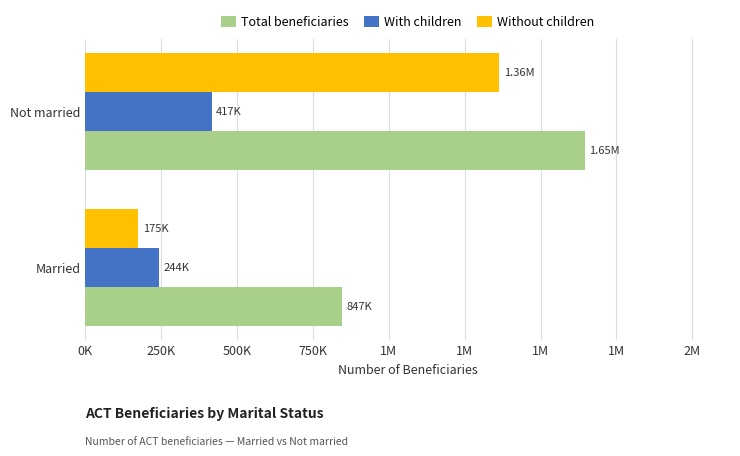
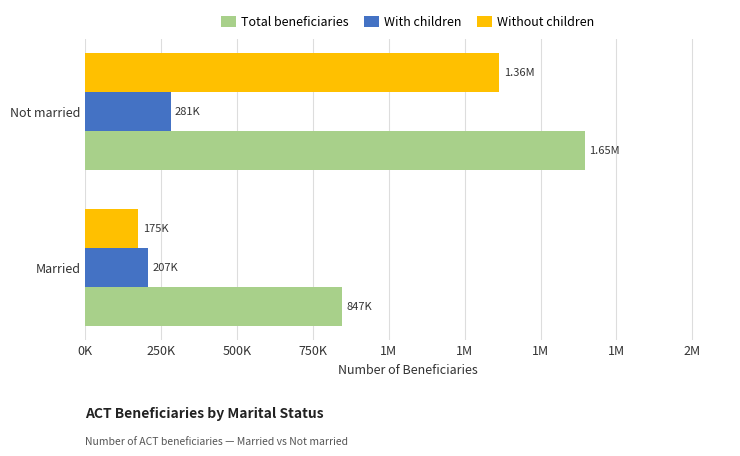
  {
    "Total beneficiaries": {
      "Not married": "1.65M",
      "Married": "847K"
    },
    "With children": {
-     "Not married": "417K",
-     "Married": "244K"
+     "Not married": "281K",
+     "Married": "207K"
    },
    "Without children": {
      "Not married": "1.36M",
      "Married": "175K"
    }
  }
